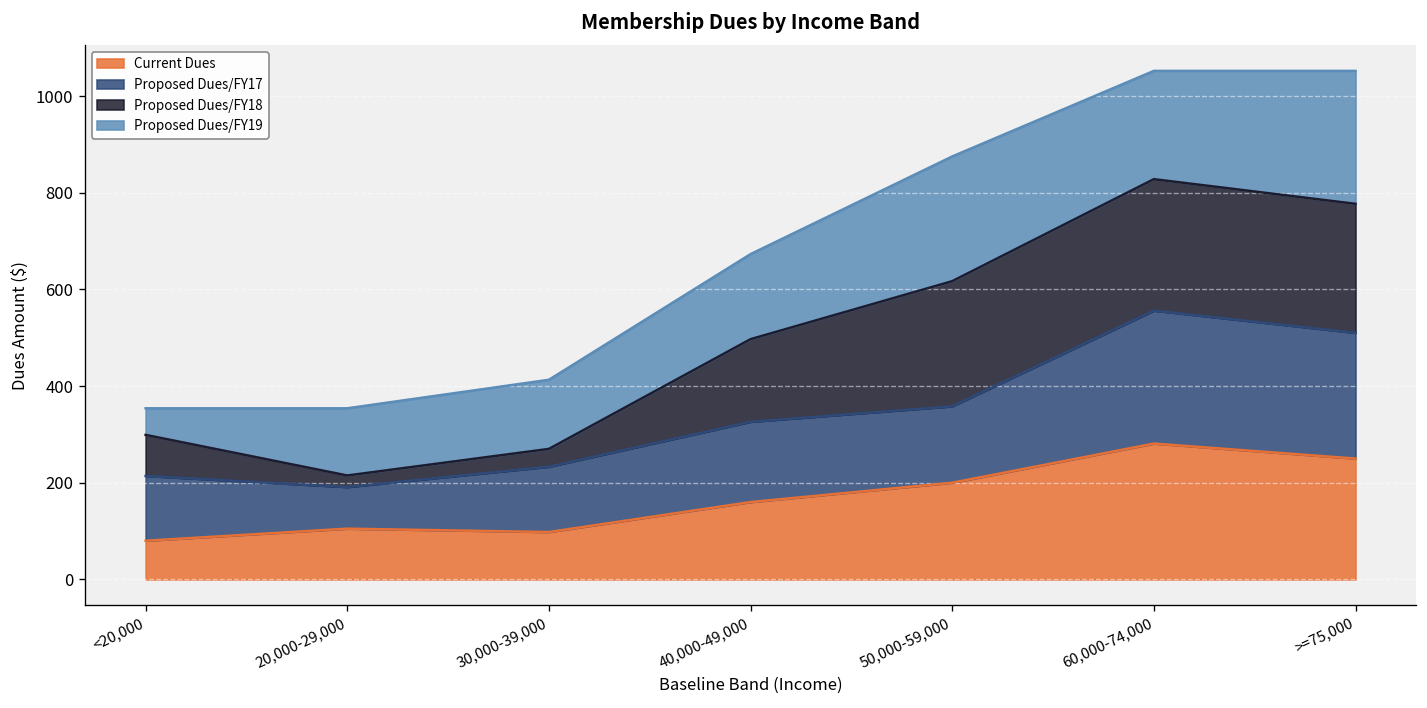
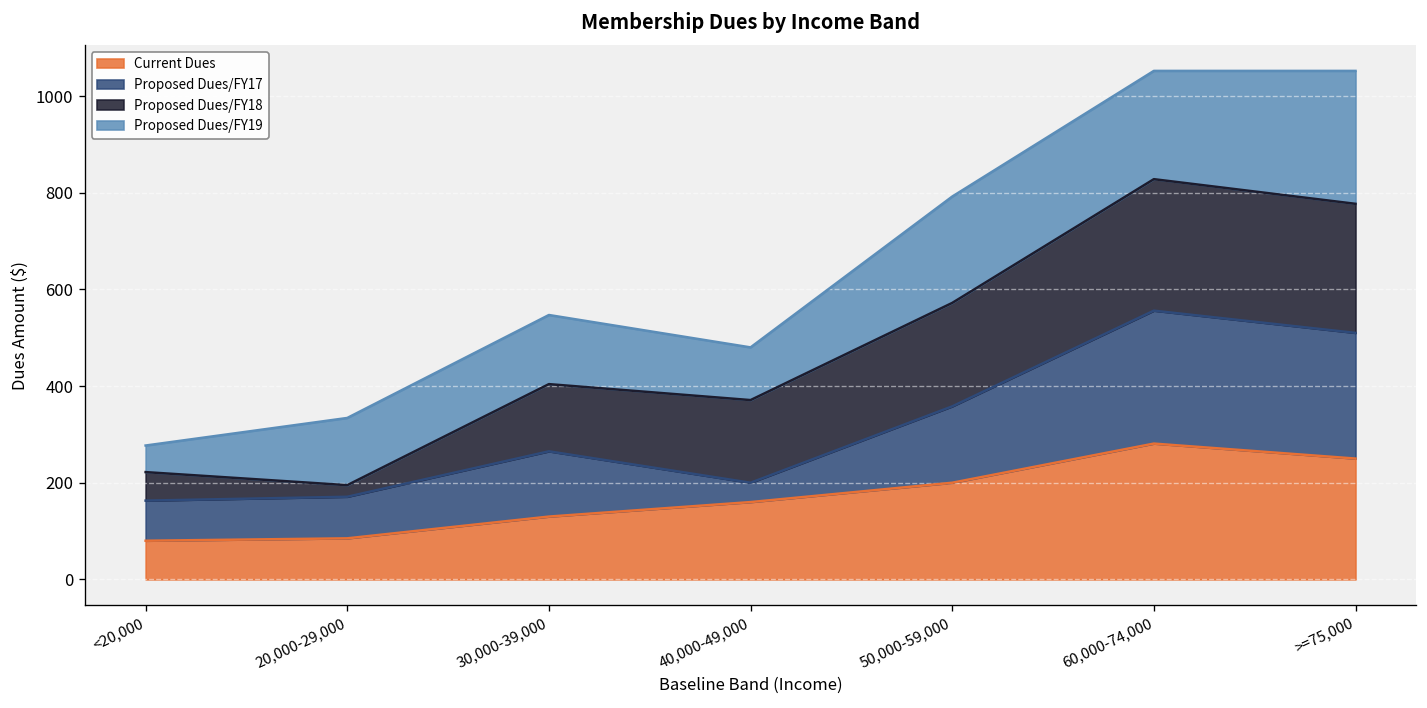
  {
    "Current Dues": {
      "<20,000": 80,
-     "20,000-29,000": 110,
-     "30,000-39,000": 100,
+     "20,000-29,000": 90,
+     "30,000-39,000": 130,
      "40,000-49,000": 160,
      "50,000-59,000": 200,
      "60,000-74,000": 280,
      ">=75,000": 250
    },
    "Proposed Dues/FY17": {
-     "<20,000": 130,
+     "<20,000": 80,
      "20,000-29,000": 90,
      "30,000-39,000": 140,
-     "40,000-49,000": 170,
+     "40,000-49,000": 40,
      "50,000-59,000": 160,
      "60,000-74,000": 280,
      ">=75,000": 260
    },
    "Proposed Dues/FY18": {
-     "<20,000": 90,
+     "<20,000": 60,
      "20,000-29,000": 20,
-     "30,000-39,000": 40,
+     "30,000-39,000": 140,
      "40,000-49,000": 170,
-     "50,000-59,000": 260,
+     "50,000-59,000": 210,
      "60,000-74,000": 270,
      ">=75,000": 270
    },
    "Proposed Dues/FY19": {
      "<20,000": 60,
      "20,000-29,000": 140,
      "30,000-39,000": 140,
-     "40,000-49,000": 180,
-     "50,000-59,000": 260,
+     "40,000-49,000": 110,
+     "50,000-59,000": 220,
      "60,000-74,000": 220,
      ">=75,000": 280
    }
  }
